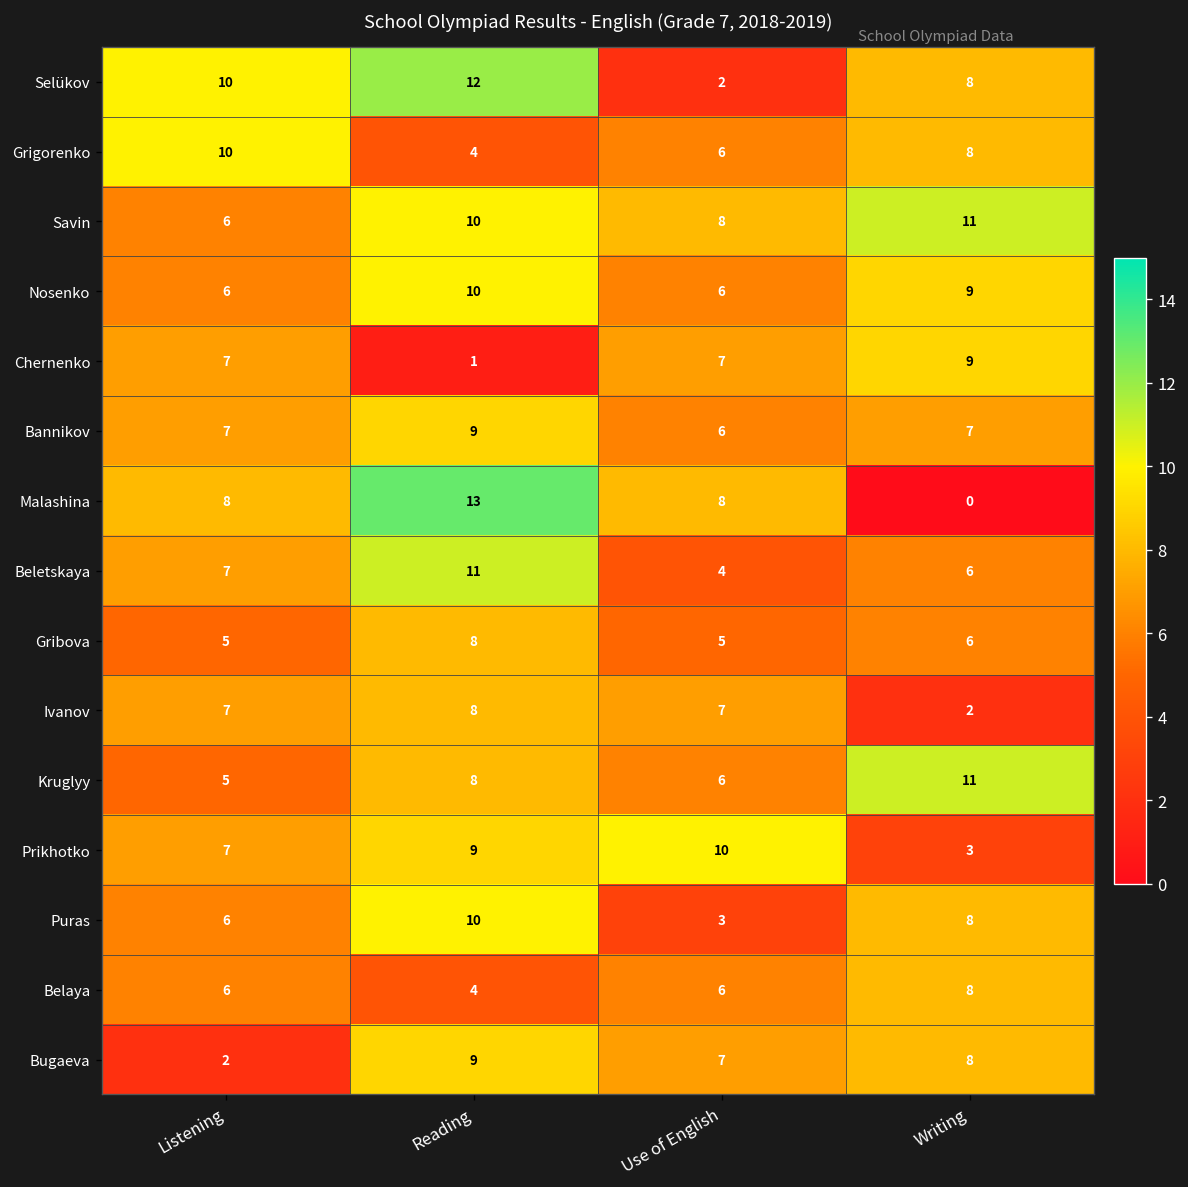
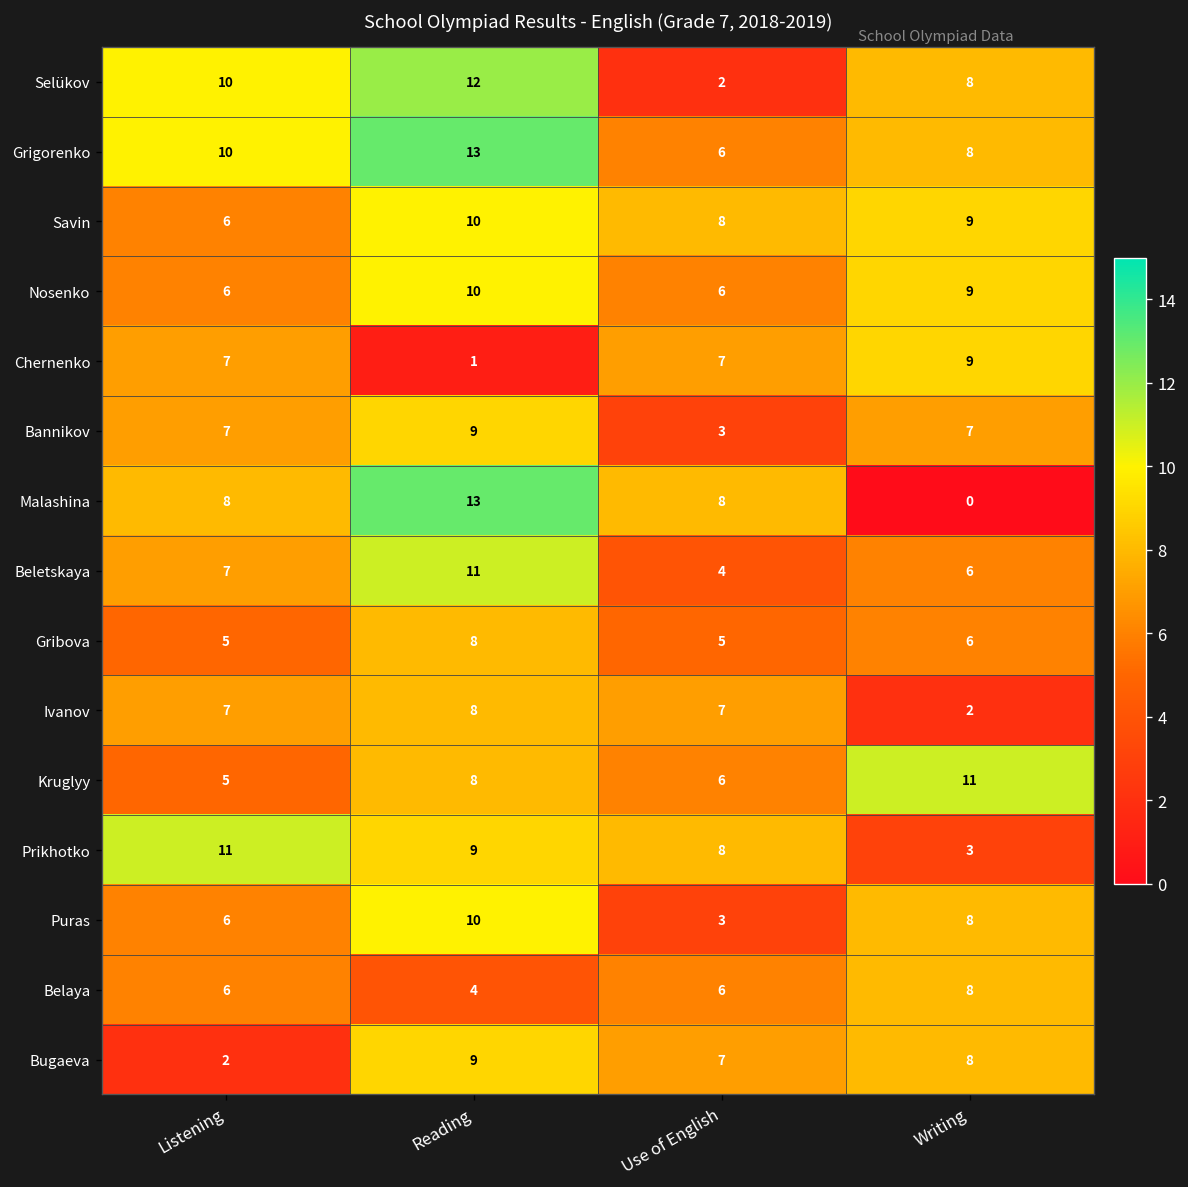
  {
    "Selükov": {
      "Listening": 10,
      "Reading": 12,
      "Use of English": 2,
      "Writing": 8
    },
    "Grigorenko": {
      "Listening": 10,
-     "Reading": 4,
+     "Reading": 13,
      "Use of English": 6,
      "Writing": 8
    },
    "Savin": {
      "Listening": 6,
      "Reading": 10,
      "Use of English": 8,
-     "Writing": 11
+     "Writing": 9
    },
    "Nosenko": {
      "Listening": 6,
      "Reading": 10,
      "Use of English": 6,
      "Writing": 9
    },
    "Chernenko": {
      "Listening": 7,
      "Reading": 1,
      "Use of English": 7,
      "Writing": 9
    },
    "Bannikov": {
      "Listening": 7,
      "Reading": 9,
-     "Use of English": 6,
+     "Use of English": 3,
      "Writing": 7
    },
    "Malashina": {
      "Listening": 8,
      "Reading": 13,
      "Use of English": 8,
      "Writing": 0
    },
    "Beletskaya": {
      "Listening": 7,
      "Reading": 11,
      "Use of English": 4,
      "Writing": 6
    },
    "Gribova": {
      "Listening": 5,
      "Reading": 8,
      "Use of English": 5,
      "Writing": 6
    },
    "Ivanov": {
      "Listening": 7,
      "Reading": 8,
      "Use of English": 7,
      "Writing": 2
    },
    "Kruglyy": {
      "Listening": 5,
      "Reading": 8,
      "Use of English": 6,
      "Writing": 11
    },
    "Prikhotko": {
-     "Listening": 7,
+     "Listening": 11,
      "Reading": 9,
-     "Use of English": 10,
+     "Use of English": 8,
      "Writing": 3
    },
    "Puras": {
      "Listening": 6,
      "Reading": 10,
      "Use of English": 3,
      "Writing": 8
    },
    "Belaya": {
      "Listening": 6,
      "Reading": 4,
      "Use of English": 6,
      "Writing": 8
    },
    "Bugaeva": {
      "Listening": 2,
      "Reading": 9,
      "Use of English": 7,
      "Writing": 8
    }
  }
